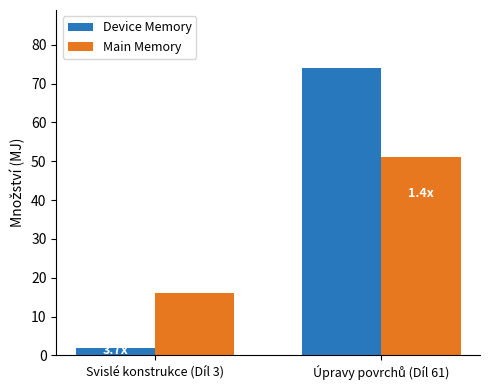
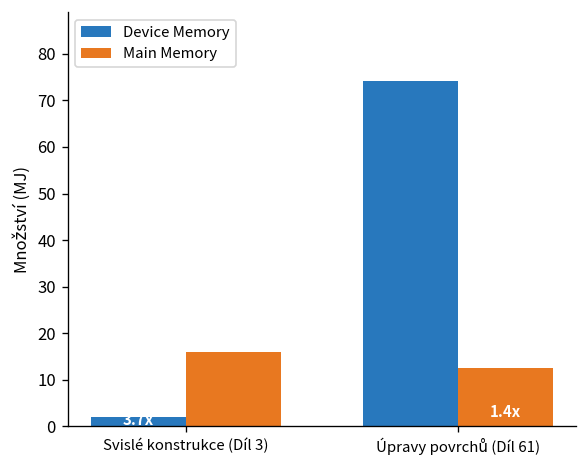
  {
    "Device Memory": {
      "Úpravy povrchů (Díl 61)": 74
    },
    "Main Memory": {
      "Svislé konstrukce (Díl 3)": 16,
-     "Úpravy povrchů (Díl 61)": 51
+     "Úpravy povrchů (Díl 61)": 12
    }
  }
